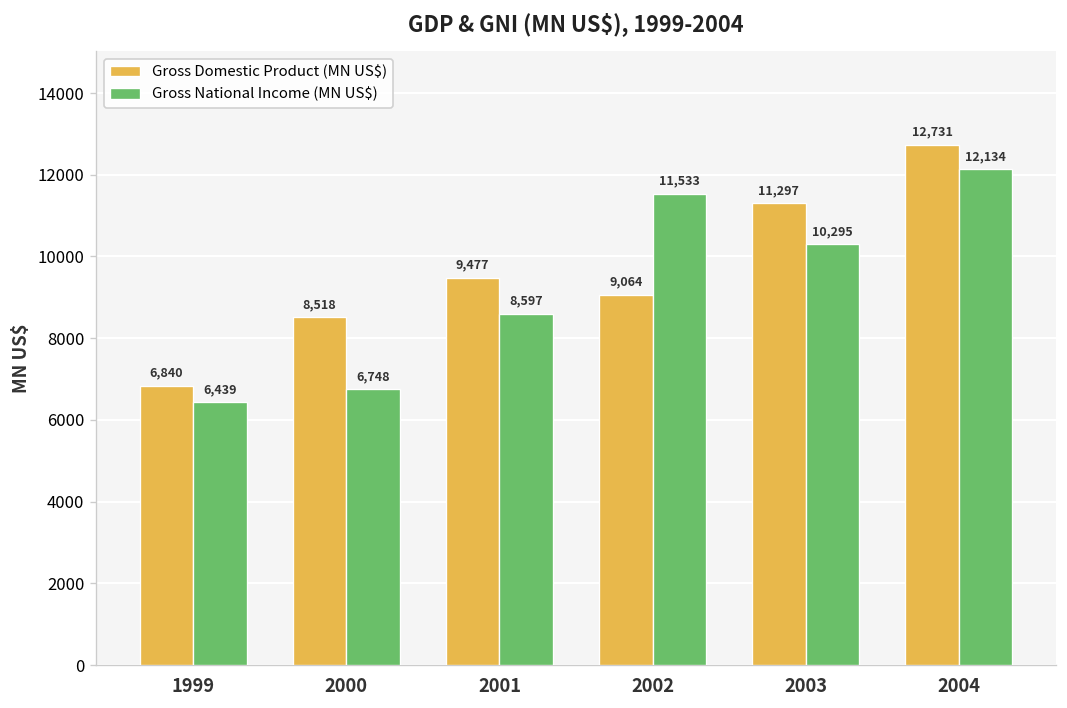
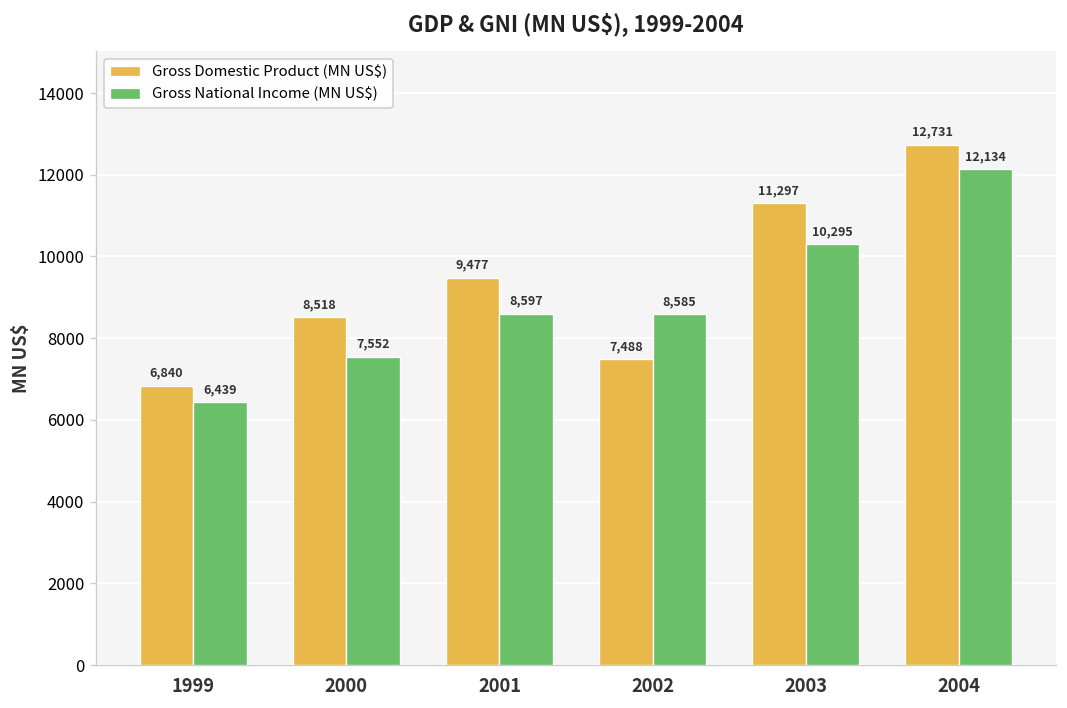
  {
    "Gross Domestic Product (MN US$)": {
      "1999": "6,840",
      "2000": "8,518",
      "2001": "9,477",
-     "2002": "9,064",
+     "2002": "7,488",
      "2003": "11,297",
      "2004": "12,731"
    },
    "Gross National Income (MN US$)": {
      "1999": "6,439",
-     "2000": "6,748",
+     "2000": "7,552",
      "2001": "8,597",
-     "2002": "11,533",
+     "2002": "8,585",
      "2003": "10,295",
      "2004": "12,134"
    }
  }
